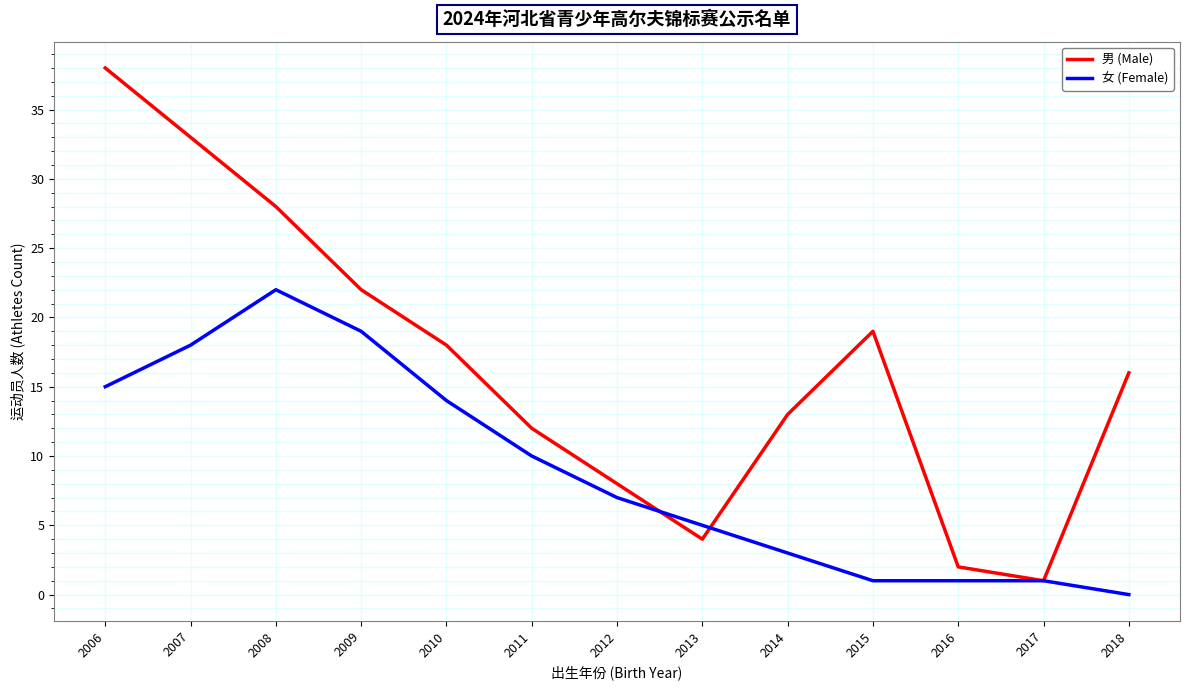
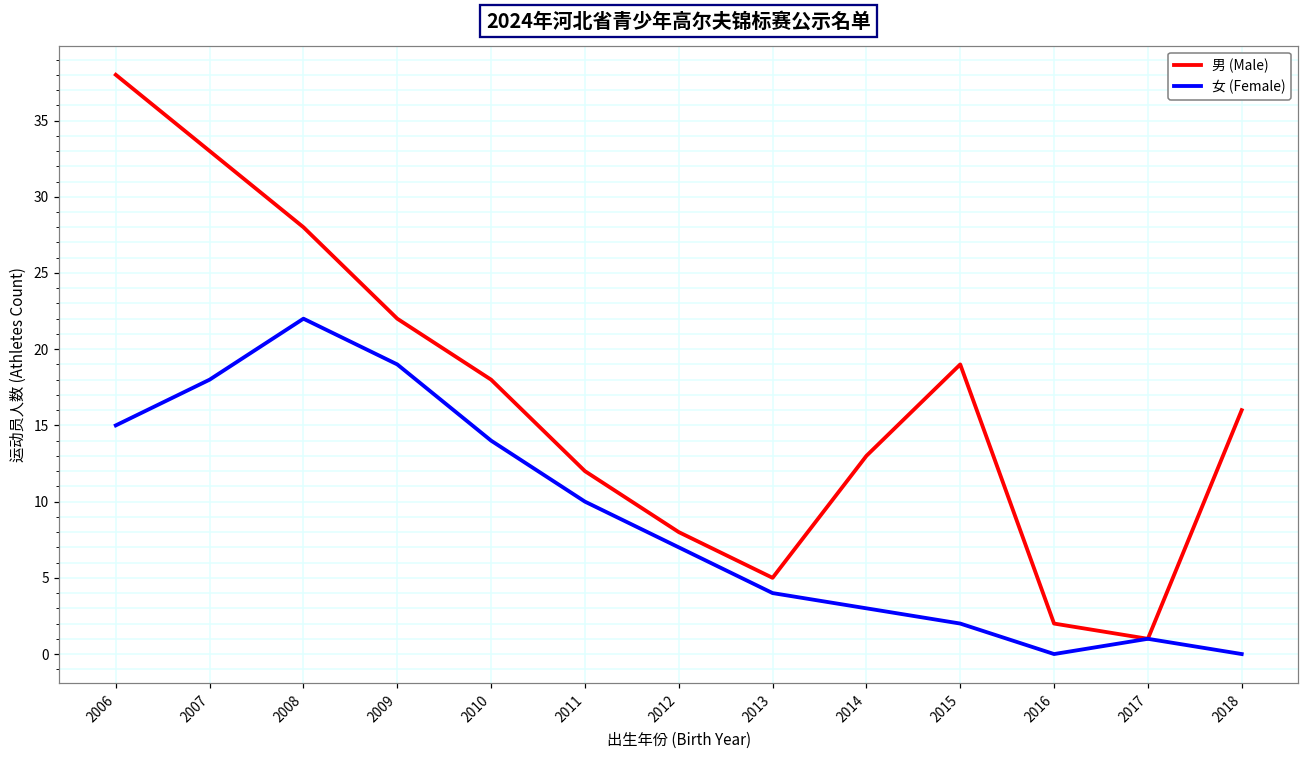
  {
    "男 (Male)": {
      "2006": 38,
      "2007": 33,
      "2008": 28,
      "2009": 22,
      "2010": 18,
      "2011": 12,
      "2012": 8,
-     "2013": 4,
+     "2013": 5,
      "2014": 13,
      "2015": 19,
      "2016": 2,
      "2018": 16
    },
    "女 (Female)": {
      "2006": 15,
      "2007": 18,
      "2008": 22,
      "2009": 19,
      "2010": 14,
      "2011": 10,
      "2012": 7,
-     "2013": 5,
+     "2013": 4,
      "2014": 3,
-     "2015": 1,
-     "2016": 1,
+     "2015": 2,
+     "2016": 0,
      "2018": 0
    }
  }
